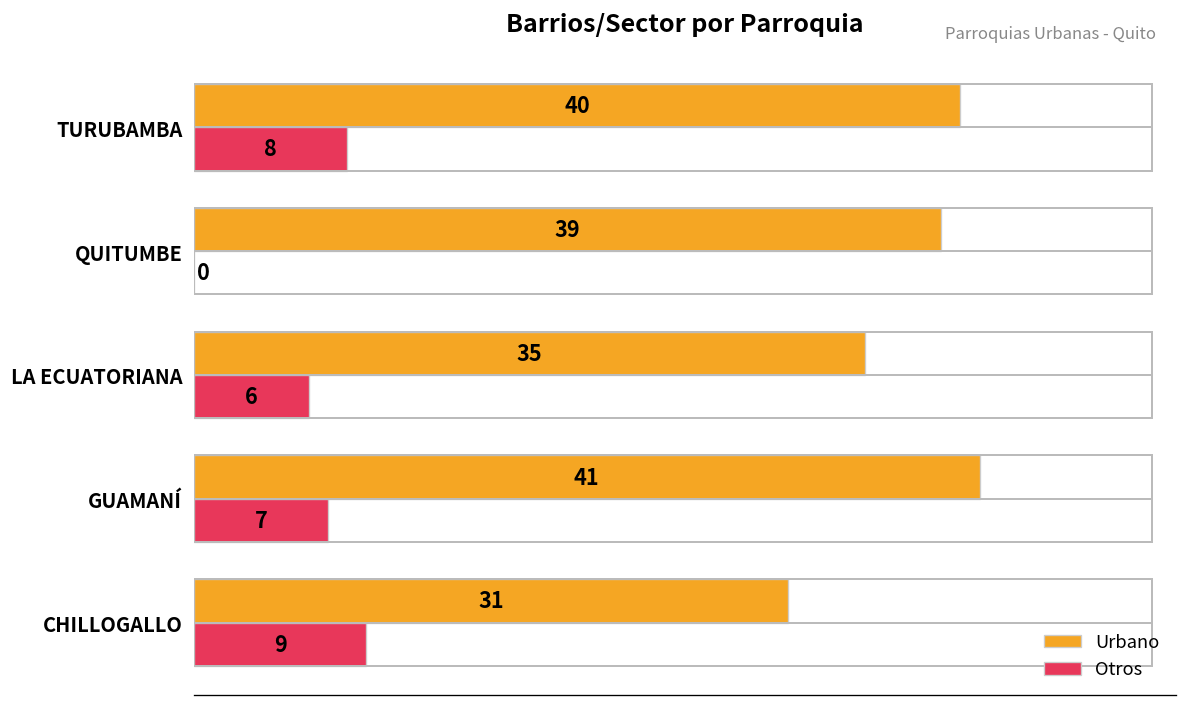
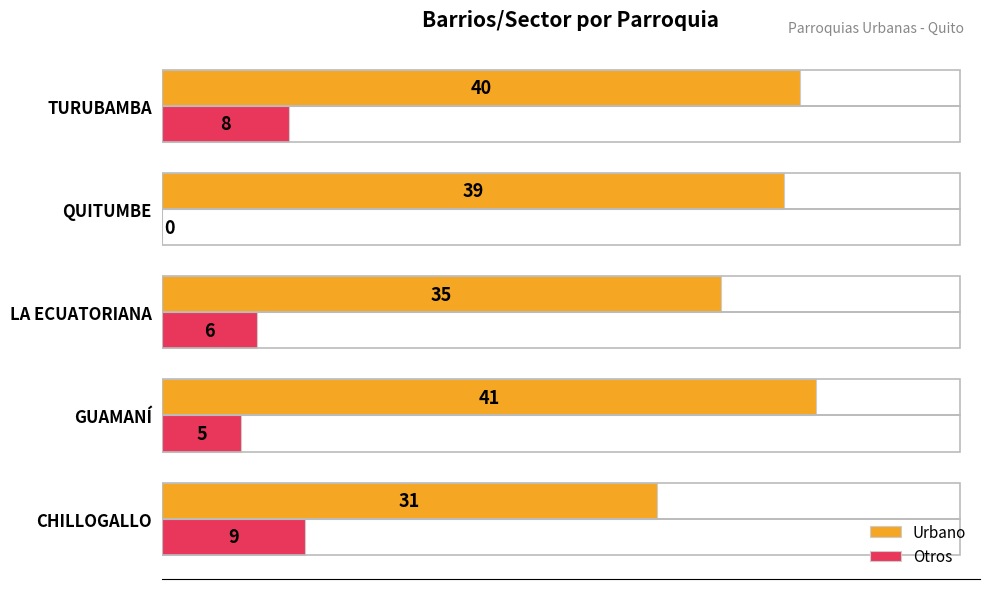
  {
    "Urbano": {
      "TURUBAMBA": 40,
      "QUITUMBE": 39,
      "LA ECUATORIANA": 35,
      "GUAMANÍ": 41,
      "CHILLOGALLO": 31
    },
    "Otros": {
      "TURUBAMBA": 8,
      "QUITUMBE": 0,
      "LA ECUATORIANA": 6,
-     "GUAMANÍ": 7,
+     "GUAMANÍ": 5,
      "CHILLOGALLO": 9
    }
  }
